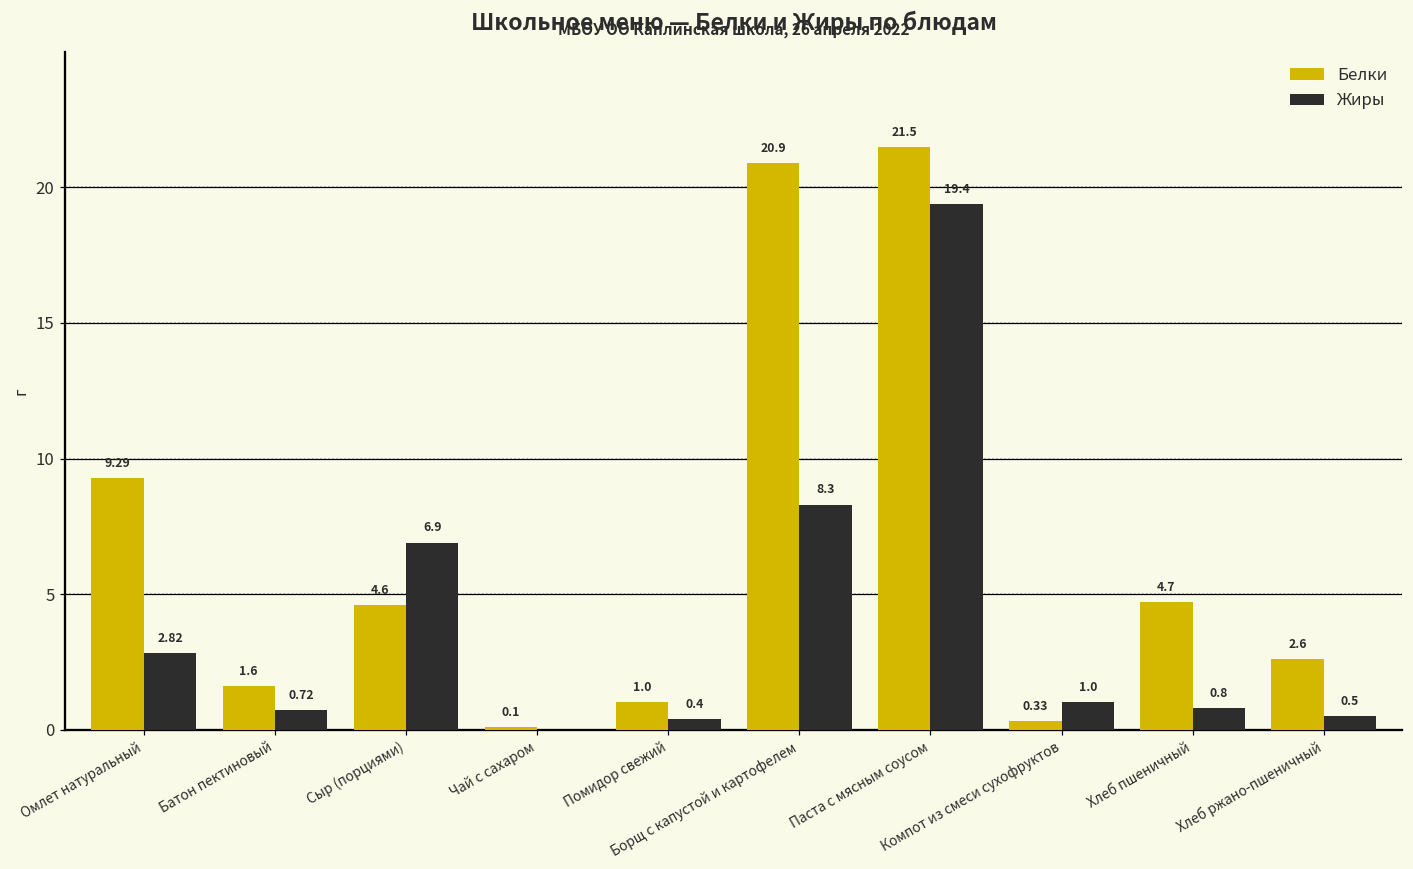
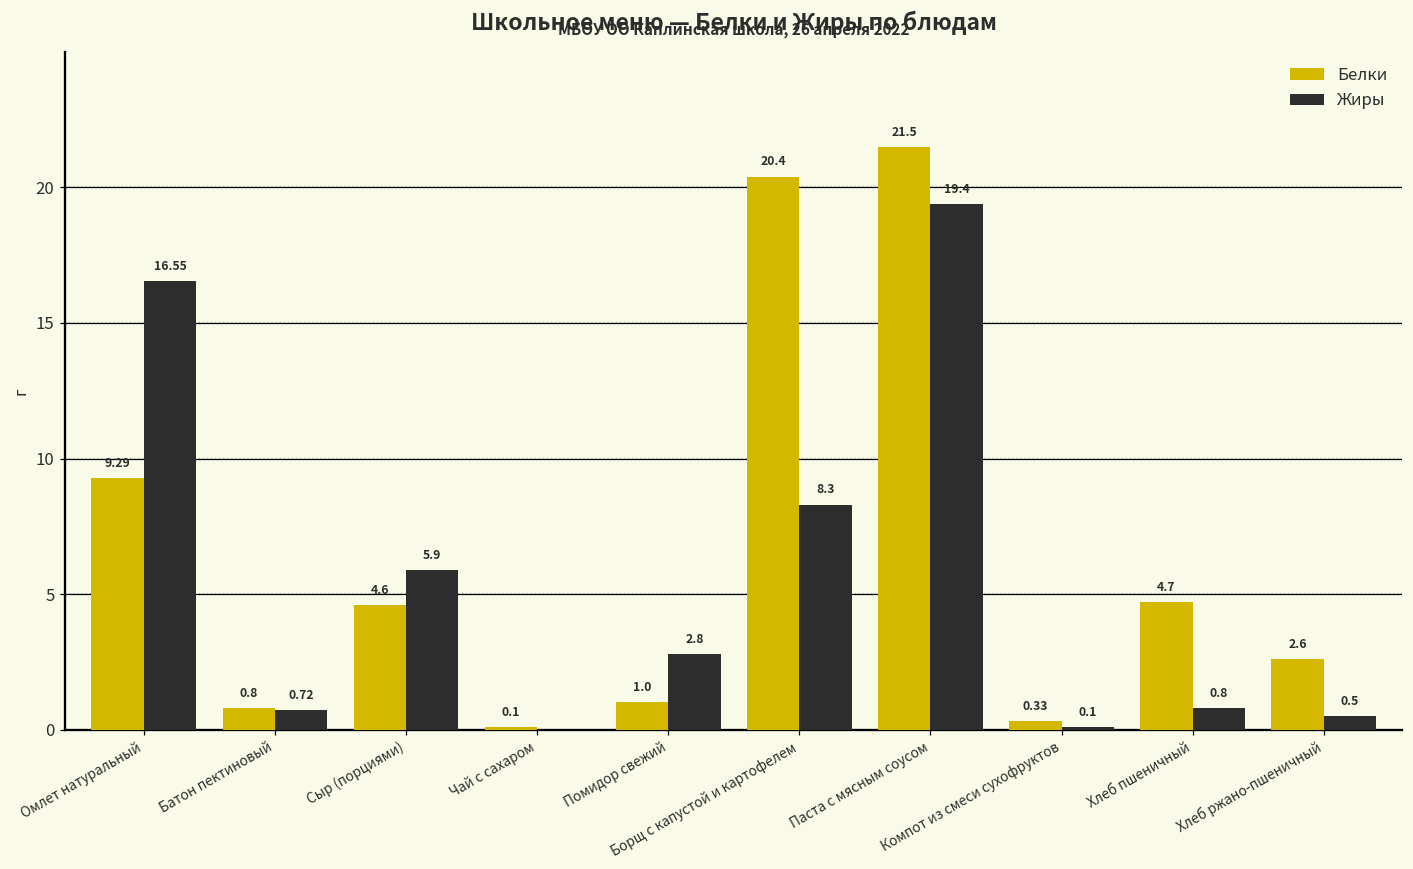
  {
    "Белки": {
      "Омлет натуральный": 9.29,
-     "Батон пектиновый": 1.6,
+     "Батон пектиновый": 0.8,
      "Сыр (порциями)": 4.6,
      "Чай с сахаром": 0.1,
      "Помидор свежий": 1.0,
-     "Борщ с капустой и картофелем": 20.9,
+     "Борщ с капустой и картофелем": 20.4,
      "Паста с мясным соусом": 21.5,
      "Компот из смеси сухофруктов": 0.33,
      "Хлеб пшеничный": 4.7,
      "Хлеб ржано-пшеничный": 2.6
    },
    "Жиры": {
-     "Омлет натуральный": 2.82,
+     "Омлет натуральный": 16.55,
      "Батон пектиновый": 0.72,
-     "Сыр (порциями)": 6.9,
-     "Помидор свежий": 0.4,
+     "Сыр (порциями)": 5.9,
+     "Помидор свежий": 2.8,
      "Борщ с капустой и картофелем": 8.3,
      "Паста с мясным соусом": 19.4,
-     "Компот из смеси сухофруктов": 1.0,
+     "Компот из смеси сухофруктов": 0.1,
      "Хлеб пшеничный": 0.8,
      "Хлеб ржано-пшеничный": 0.5
    }
  }
